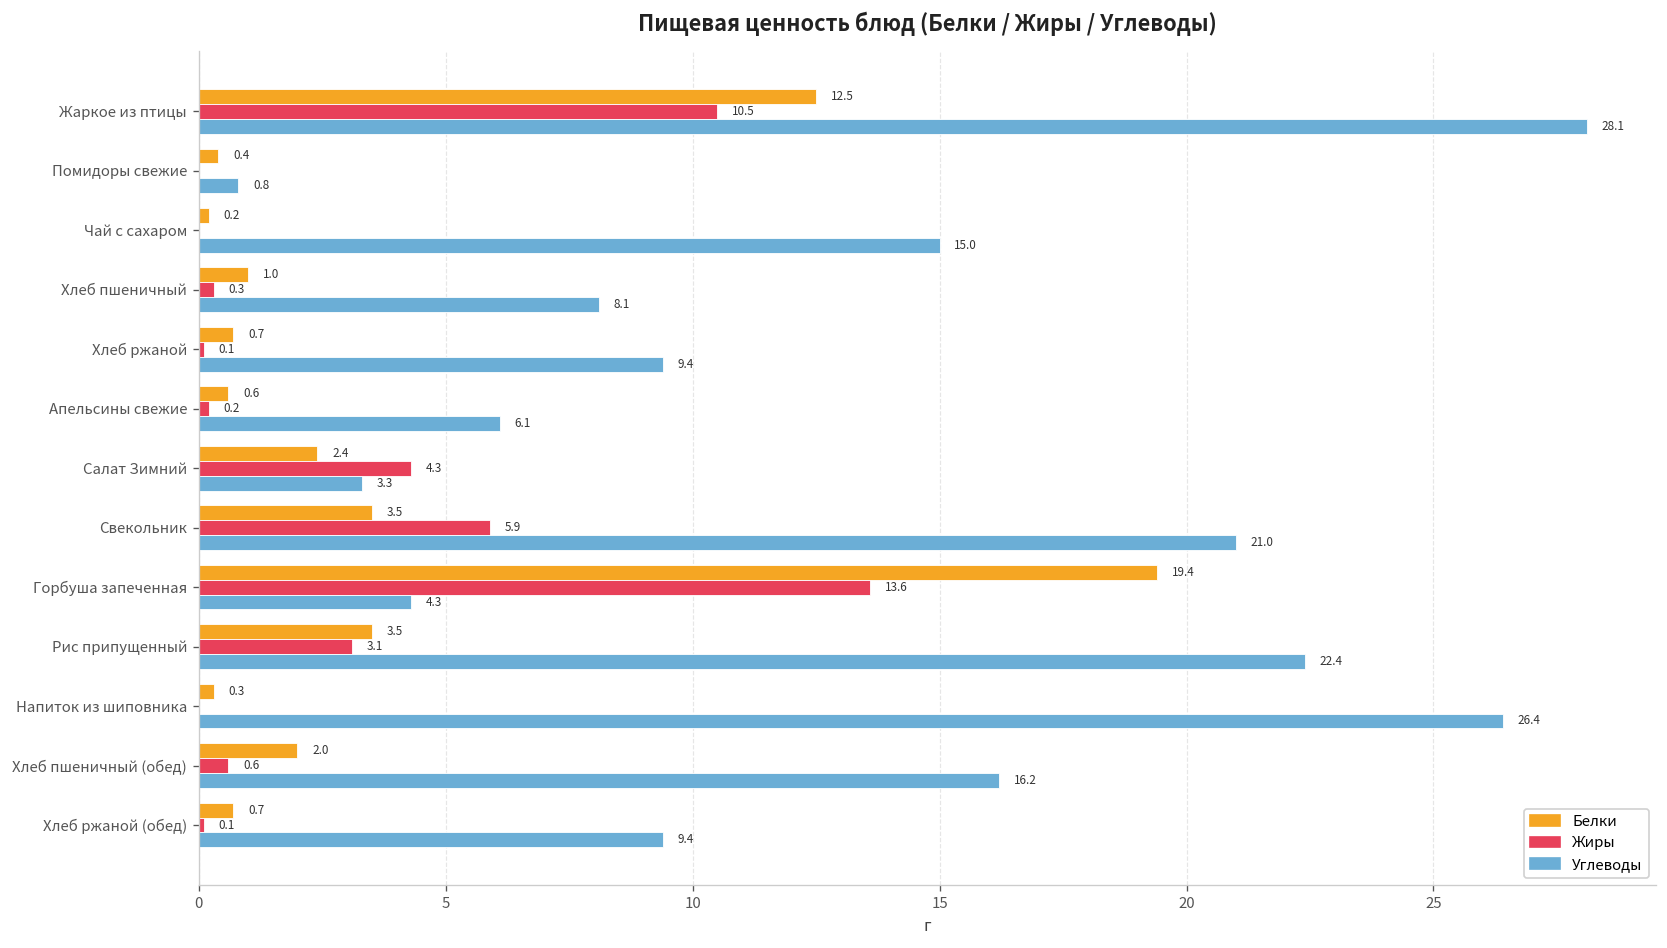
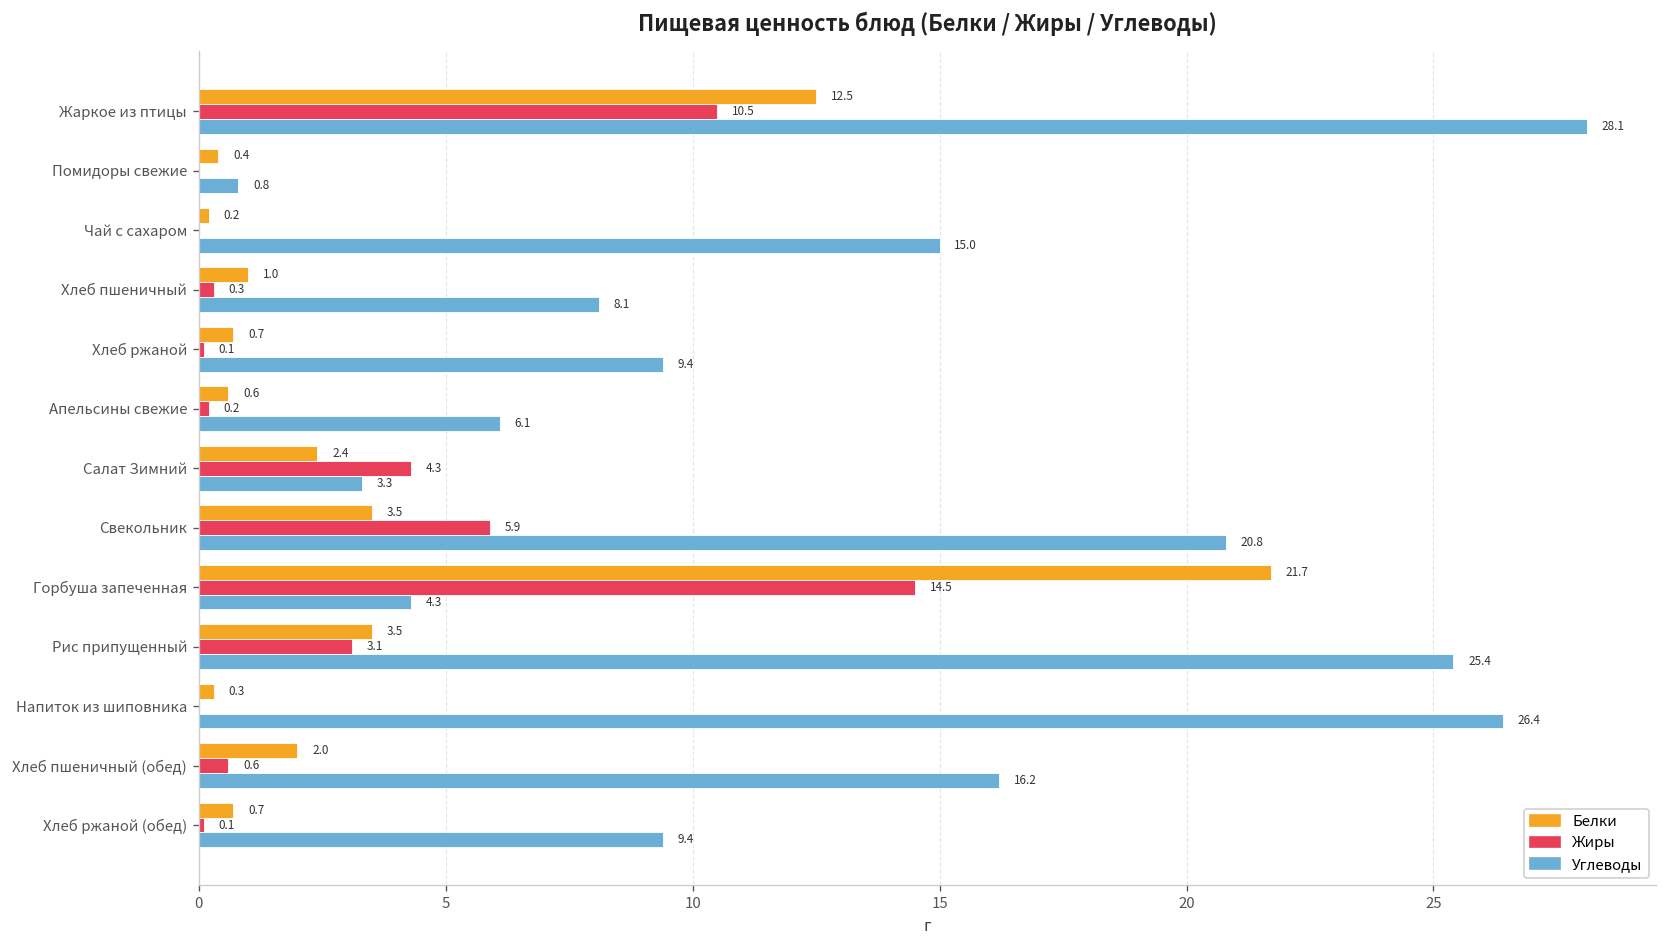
  {
    "Белки": {
      "Жаркое из птицы": 12.5,
      "Помидоры свежие": 0.4,
      "Чай с сахаром": 0.2,
      "Хлеб пшеничный": 1.0,
      "Хлеб ржаной": 0.7,
      "Апельсины свежие": 0.6,
      "Салат Зимний": 2.4,
      "Свекольник": 3.5,
-     "Горбуша запеченная": 19.4,
+     "Горбуша запеченная": 21.7,
      "Рис припущенный": 3.5,
      "Напиток из шиповника": 0.3,
      "Хлеб пшеничный (обед)": 2.0,
      "Хлеб ржаной (обед)": 0.7
    },
    "Жиры": {
      "Жаркое из птицы": 10.5,
      "Хлеб пшеничный": 0.3,
      "Хлеб ржаной": 0.1,
      "Апельсины свежие": 0.2,
      "Салат Зимний": 4.3,
      "Свекольник": 5.9,
-     "Горбуша запеченная": 13.6,
+     "Горбуша запеченная": 14.5,
      "Рис припущенный": 3.1,
      "Хлеб пшеничный (обед)": 0.6,
      "Хлеб ржаной (обед)": 0.1
    },
    "Углеводы": {
      "Жаркое из птицы": 28.1,
      "Помидоры свежие": 0.8,
      "Чай с сахаром": 15.0,
      "Хлеб пшеничный": 8.1,
      "Хлеб ржаной": 9.4,
      "Апельсины свежие": 6.1,
      "Салат Зимний": 3.3,
-     "Свекольник": 21.0,
+     "Свекольник": 20.8,
      "Горбуша запеченная": 4.3,
-     "Рис припущенный": 22.4,
+     "Рис припущенный": 25.4,
      "Напиток из шиповника": 26.4,
      "Хлеб пшеничный (обед)": 16.2,
      "Хлеб ржаной (обед)": 9.4
    }
  }
